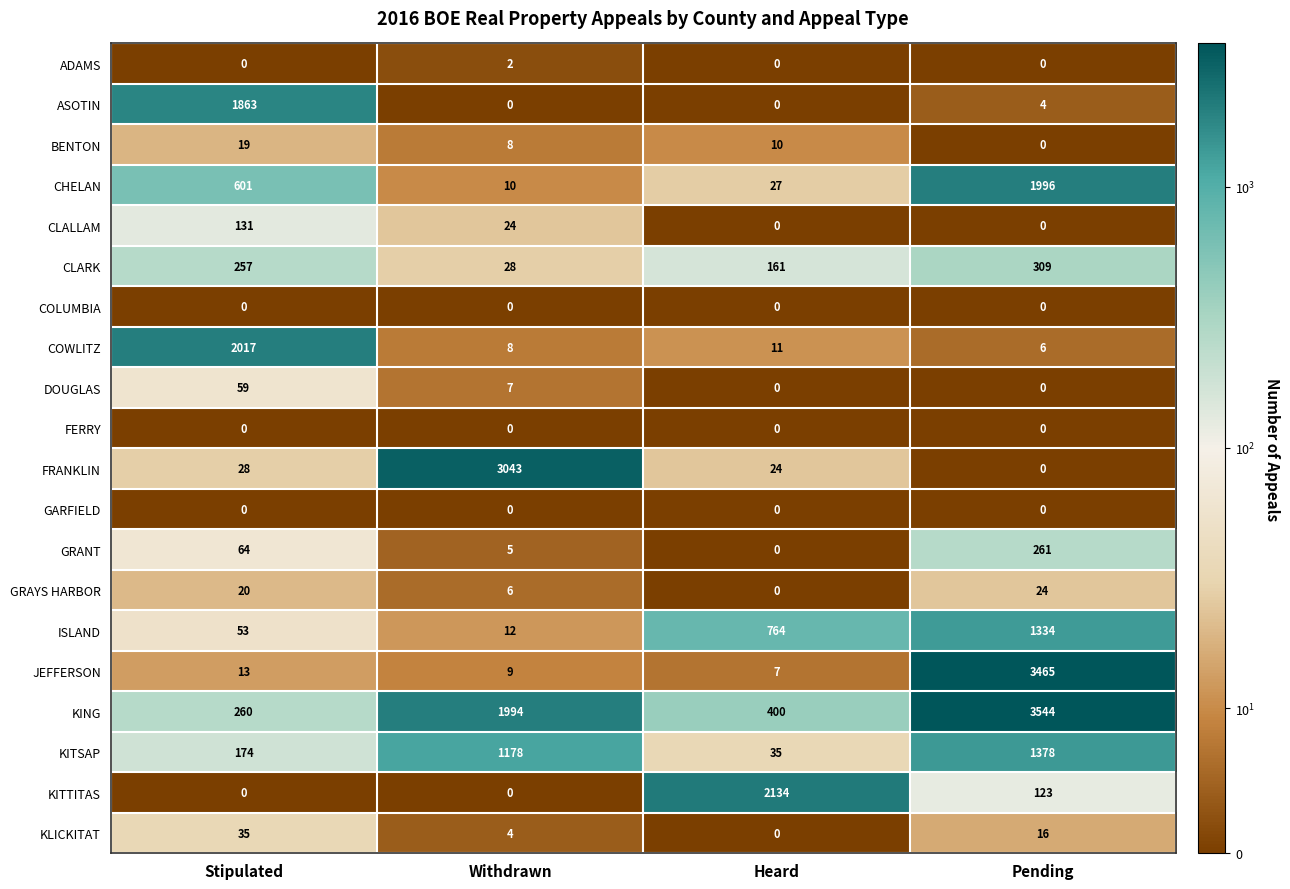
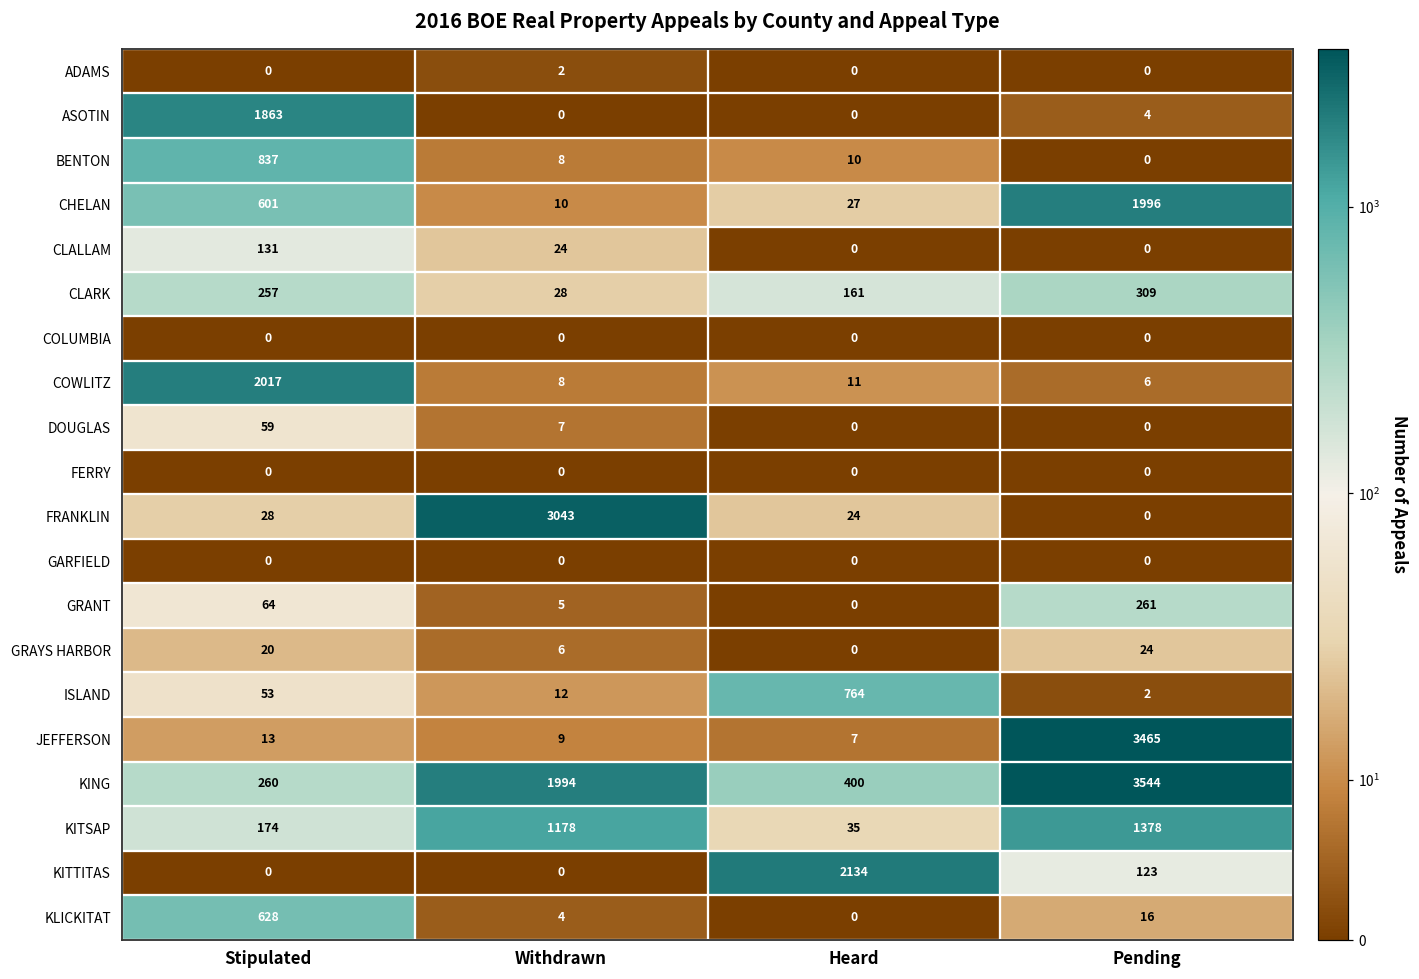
  {
    "ADAMS": {
      "Stipulated": 0,
      "Withdrawn": 2,
      "Heard": 0,
      "Pending": 0
    },
    "ASOTIN": {
      "Stipulated": 1863,
      "Withdrawn": 0,
      "Heard": 0,
      "Pending": 4
    },
    "BENTON": {
-     "Stipulated": 19,
+     "Stipulated": 837,
      "Withdrawn": 8,
      "Heard": 10,
      "Pending": 0
    },
    "CHELAN": {
      "Stipulated": 601,
      "Withdrawn": 10,
      "Heard": 27,
      "Pending": 1996
    },
    "CLALLAM": {
      "Stipulated": 131,
      "Withdrawn": 24,
      "Heard": 0,
      "Pending": 0
    },
    "CLARK": {
      "Stipulated": 257,
      "Withdrawn": 28,
      "Heard": 161,
      "Pending": 309
    },
    "COLUMBIA": {
      "Stipulated": 0,
      "Withdrawn": 0,
      "Heard": 0,
      "Pending": 0
    },
    "COWLITZ": {
      "Stipulated": 2017,
      "Withdrawn": 8,
      "Heard": 11,
      "Pending": 6
    },
    "DOUGLAS": {
      "Stipulated": 59,
      "Withdrawn": 7,
      "Heard": 0,
      "Pending": 0
    },
    "FERRY": {
      "Stipulated": 0,
      "Withdrawn": 0,
      "Heard": 0,
      "Pending": 0
    },
    "FRANKLIN": {
      "Stipulated": 28,
      "Withdrawn": 3043,
      "Heard": 24,
      "Pending": 0
    },
    "GARFIELD": {
      "Stipulated": 0,
      "Withdrawn": 0,
      "Heard": 0,
      "Pending": 0
    },
    "GRANT": {
      "Stipulated": 64,
      "Withdrawn": 5,
      "Heard": 0,
      "Pending": 261
    },
    "GRAYS HARBOR": {
      "Stipulated": 20,
      "Withdrawn": 6,
      "Heard": 0,
      "Pending": 24
    },
    "ISLAND": {
      "Stipulated": 53,
      "Withdrawn": 12,
      "Heard": 764,
-     "Pending": 1334
+     "Pending": 2
    },
    "JEFFERSON": {
      "Stipulated": 13,
      "Withdrawn": 9,
      "Heard": 7,
      "Pending": 3465
    },
    "KING": {
      "Stipulated": 260,
      "Withdrawn": 1994,
      "Heard": 400,
      "Pending": 3544
    },
    "KITSAP": {
      "Stipulated": 174,
      "Withdrawn": 1178,
      "Heard": 35,
      "Pending": 1378
    },
    "KITTITAS": {
      "Stipulated": 0,
      "Withdrawn": 0,
      "Heard": 2134,
      "Pending": 123
    },
    "KLICKITAT": {
-     "Stipulated": 35,
+     "Stipulated": 628,
      "Withdrawn": 4,
      "Heard": 0,
      "Pending": 16
    }
  }
